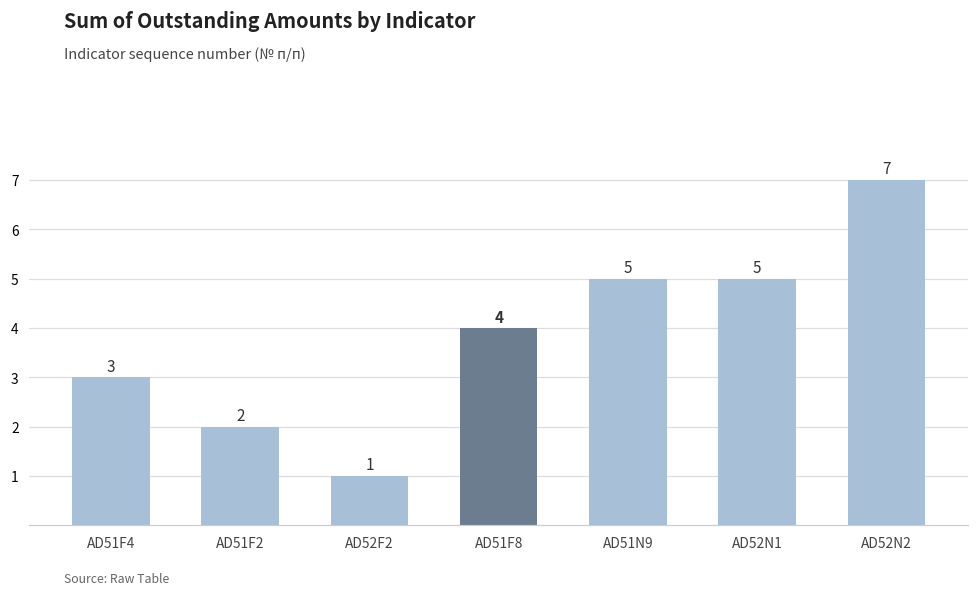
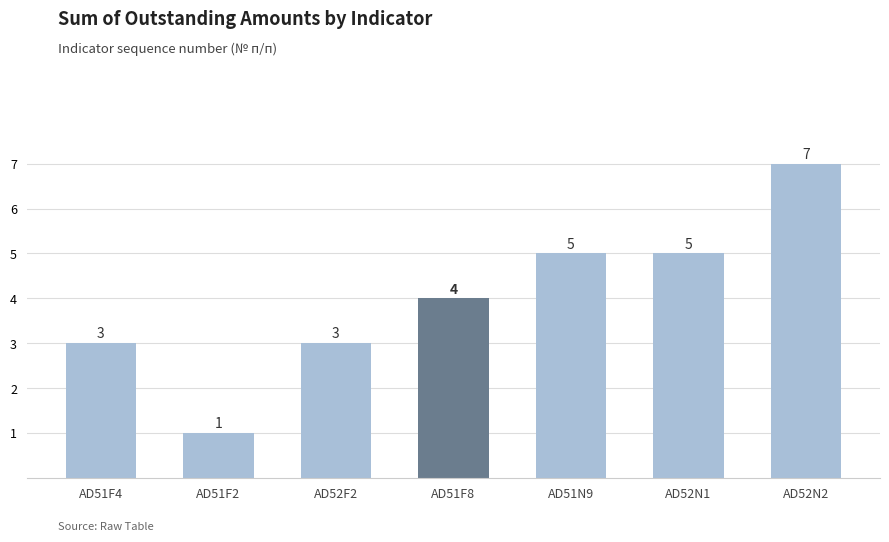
  {
    "AD51F4": 3,
-   "AD51F2": 2,
-   "AD52F2": 1,
+   "AD51F2": 1,
+   "AD52F2": 3,
    "AD51F8": 4,
    "AD51N9": 5,
    "AD52N1": 5,
    "AD52N2": 7
  }
